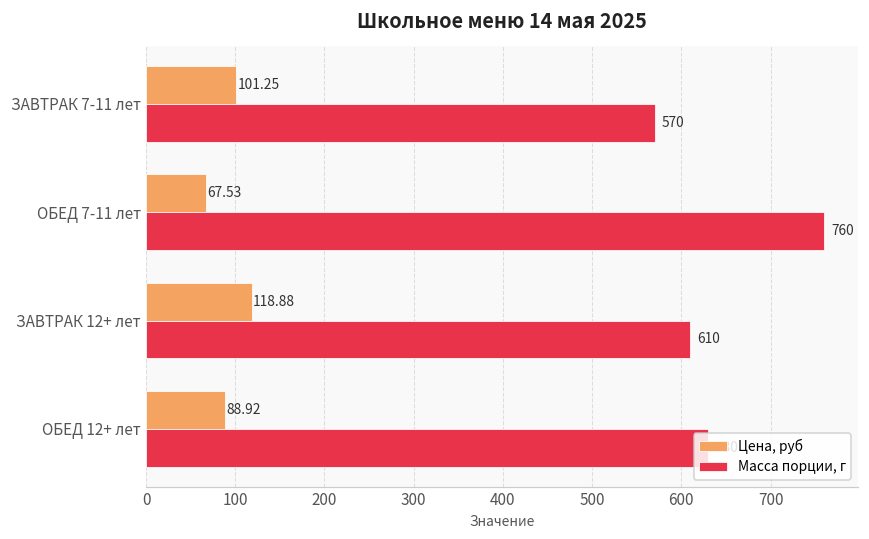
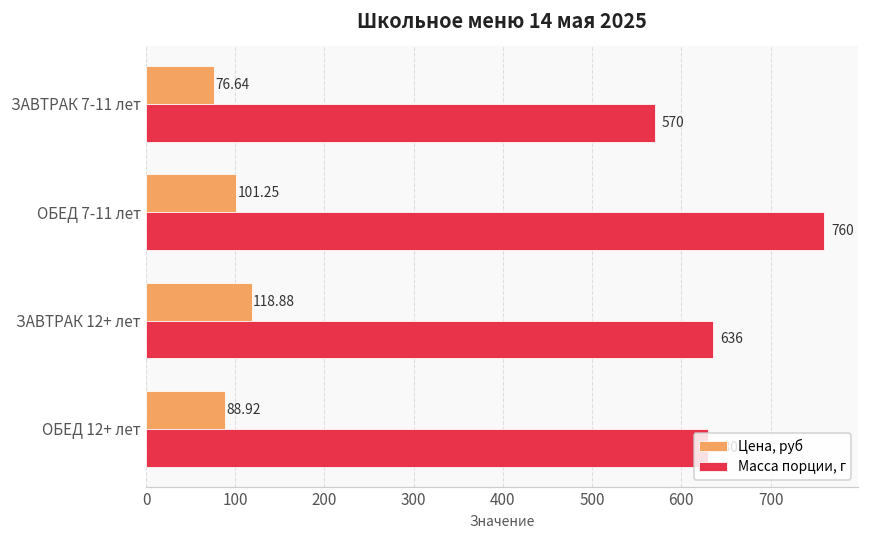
  {
    "Цена, руб": {
-     "ЗАВТРАК 7-11 лет": 101.25,
-     "ОБЕД 7-11 лет": 67.53,
+     "ЗАВТРАК 7-11 лет": 76.64,
+     "ОБЕД 7-11 лет": 101.25,
      "ЗАВТРАК 12+ лет": 118.88,
      "ОБЕД 12+ лет": 88.92
    },
    "Масса порции, г": {
      "ЗАВТРАК 7-11 лет": 570,
      "ОБЕД 7-11 лет": 760,
-     "ЗАВТРАК 12+ лет": 610
+     "ЗАВТРАК 12+ лет": 636
    }
  }
